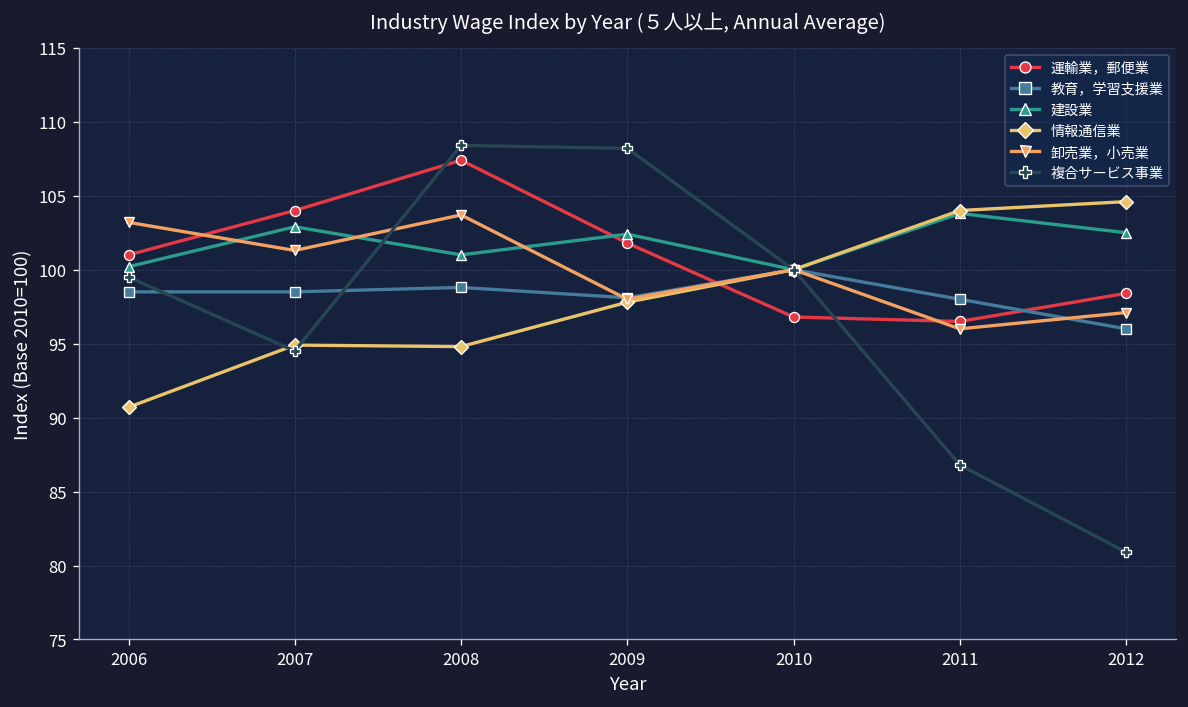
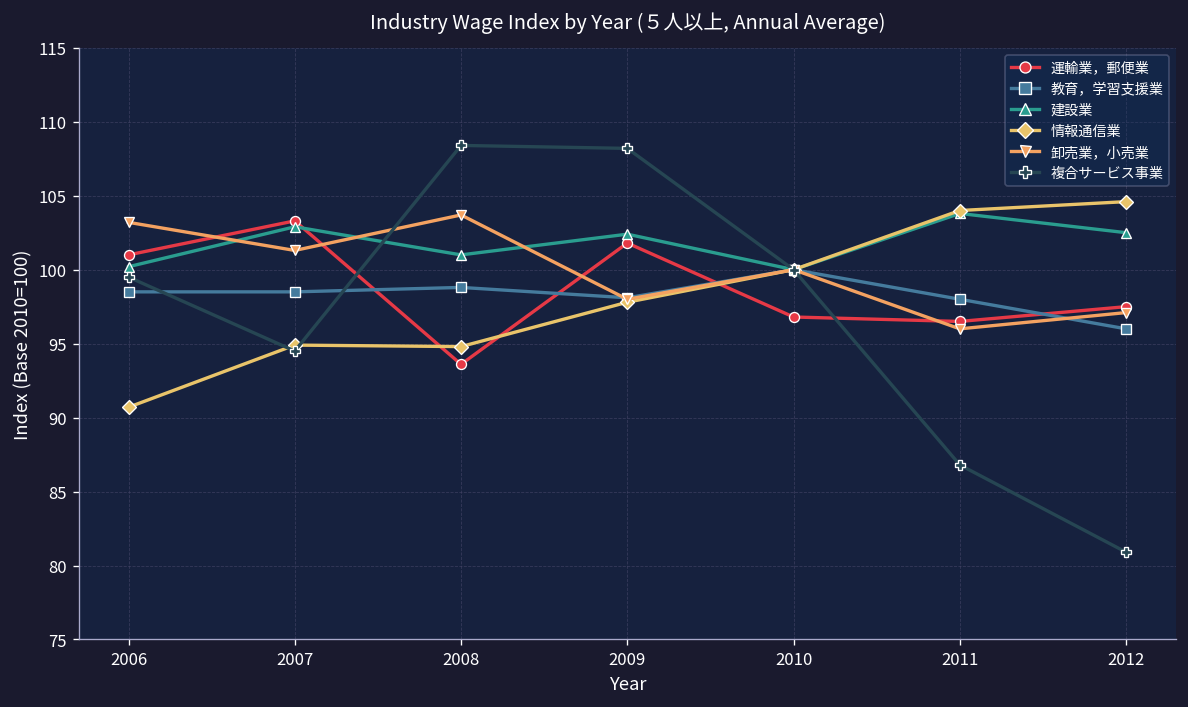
  {
    "運輸業，郵便業": {
      "2006": 101.0,
-     "2007": 104.0,
-     "2008": 107.4,
+     "2007": 103.3,
+     "2008": 93.6,
      "2009": 101.8,
      "2010": 96.8,
      "2011": 96.5,
-     "2012": 98.4
+     "2012": 97.5
    },
    "複合サービス事業": {
      "2006": 99.5,
      "2007": 94.5,
      "2008": 108.4,
      "2009": 108.2,
      "2011": 86.8,
      "2012": 80.9
    }
  }
